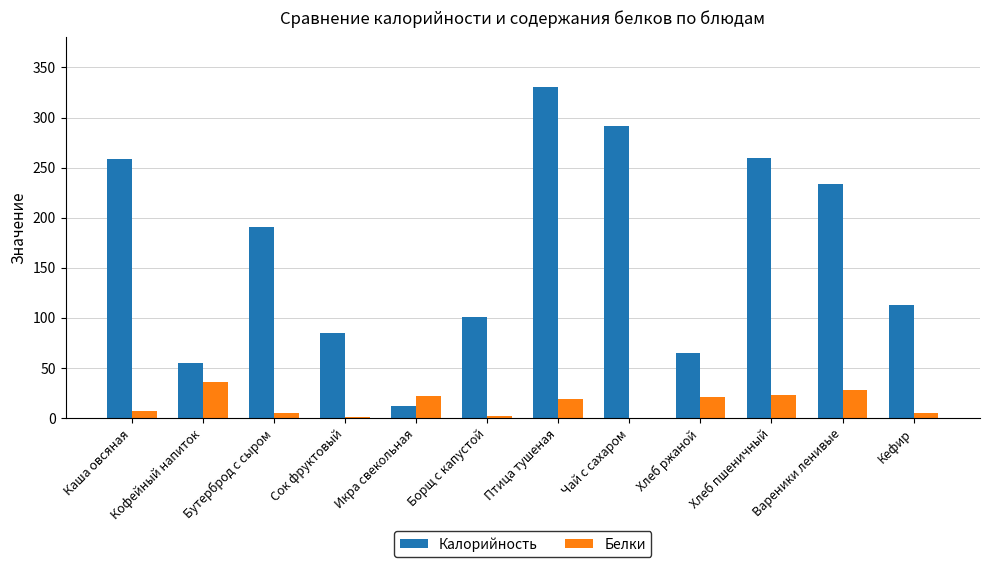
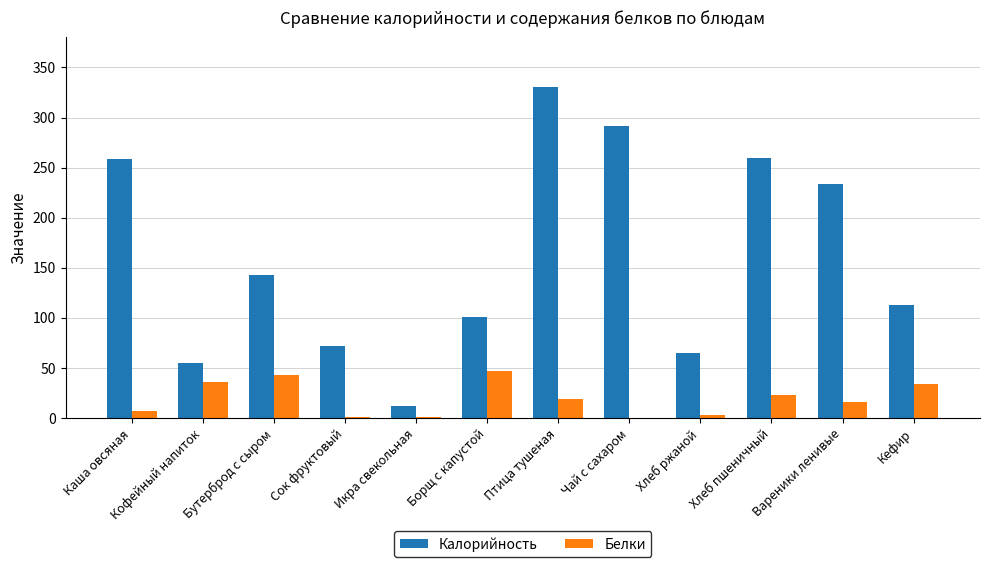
  {
    "Калорийность": {
      "Каша овсяная": 258,
      "Кофейный напиток": 55,
-     "Бутерброд с сыром": 190,
-     "Сок фруктовый": 85,
+     "Бутерброд с сыром": 143,
+     "Сок фруктовый": 72,
      "Икра свекольная": 12,
      "Борщ с капустой": 100,
      "Птица тушеная": 330,
      "Чай с сахаром": 291,
      "Хлеб ржаной": 65,
      "Хлеб пшеничный": 260,
      "Вареники ленивые": 234,
      "Кефир": 113
    },
    "Белки": {
      "Каша овсяная": 7,
      "Кофейный напиток": 36,
-     "Бутерброд с сыром": 5,
-     "Икра свекольная": 22,
-     "Борщ с капустой": 2,
+     "Бутерброд с сыром": 43,
+     "Икра свекольная": 1,
+     "Борщ с капустой": 47,
      "Птица тушеная": 19,
-     "Хлеб ржаной": 21,
+     "Хлеб ржаной": 3,
      "Хлеб пшеничный": 23,
-     "Вареники ленивые": 28,
-     "Кефир": 5
+     "Вареники ленивые": 16,
+     "Кефир": 34
    }
  }
